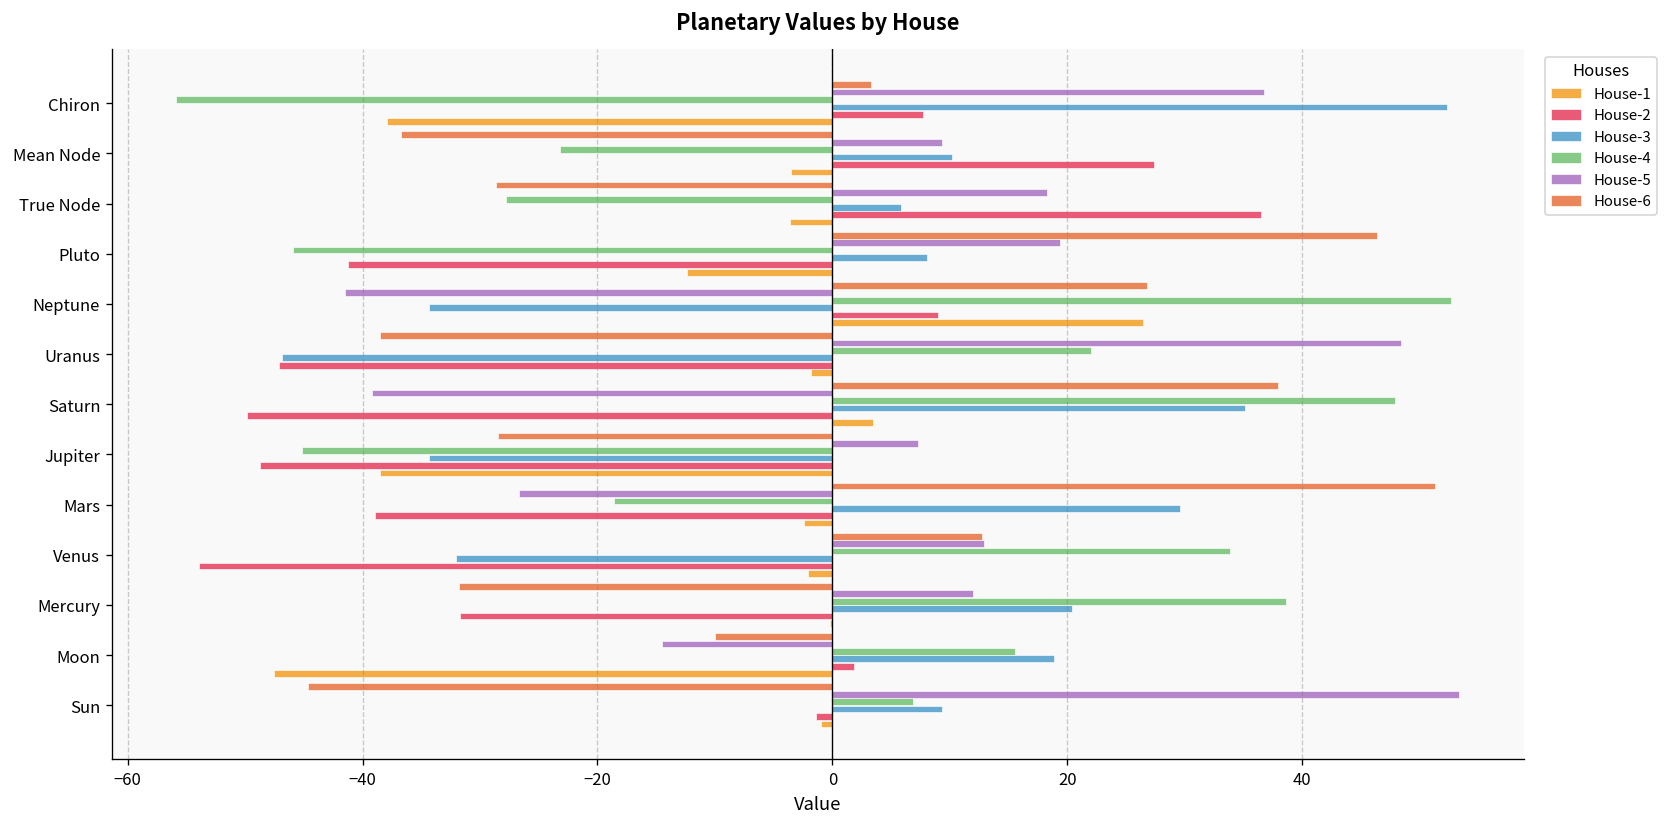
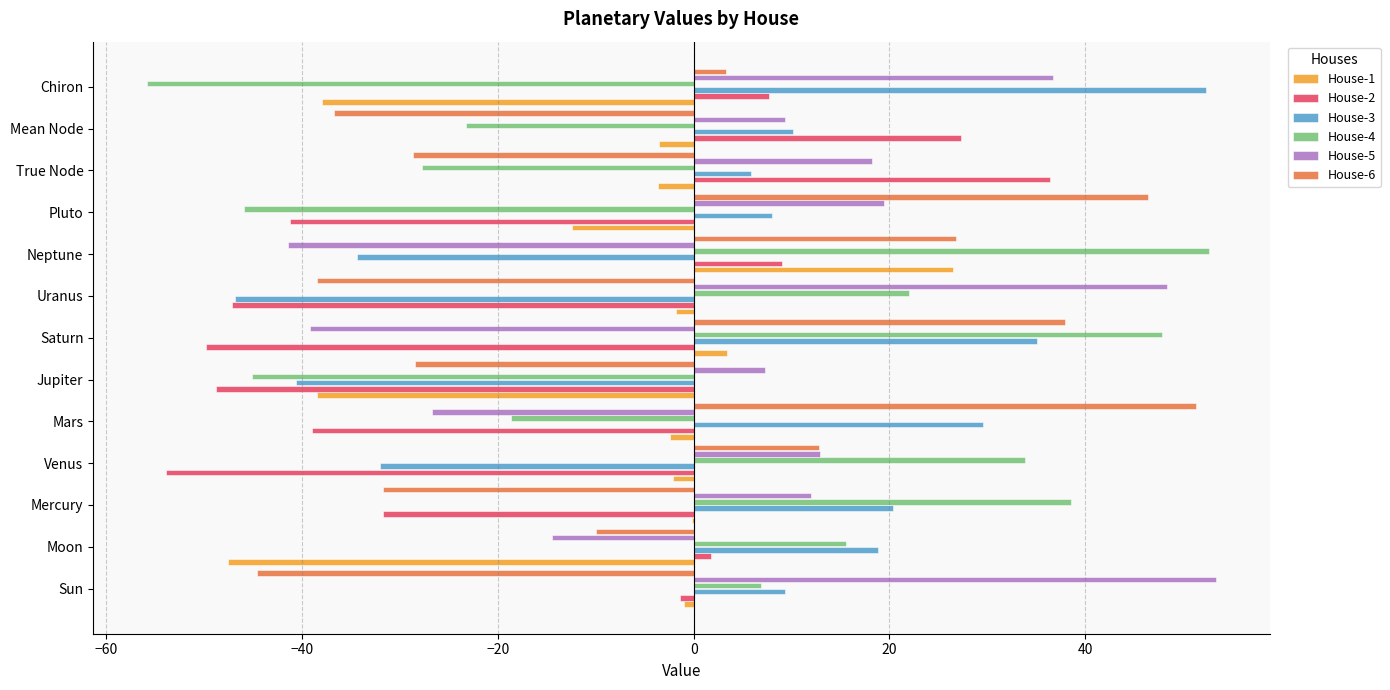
  {
    "House-3": {
      "Chiron": 52,
      "Mean Node": 10,
      "True Node": 6,
      "Pluto": 8,
      "Neptune": -34,
      "Uranus": -47,
      "Saturn": 35,
-     "Jupiter": -34,
+     "Jupiter": -41,
      "Mars": 30,
      "Venus": -32,
      "Mercury": 20,
      "Moon": 19,
      "Sun": 9
    },
    "House-4": {
      "Chiron": -56,
      "Mean Node": -23,
      "True Node": -28,
      "Pluto": -46,
      "Neptune": 53,
      "Uranus": 22,
      "Saturn": 48,
      "Jupiter": -45,
      "Mars": -19,
      "Venus": 34,
      "Mercury": 39,
      "Moon": 16,
      "Sun": 7
    },
    "House-5": {
      "Chiron": 37,
      "Mean Node": 9,
      "True Node": 18,
      "Pluto": 19,
      "Neptune": -41,
      "Uranus": 48,
      "Saturn": -39,
      "Jupiter": 7,
      "Mars": -27,
      "Venus": 13,
      "Mercury": 12,
      "Moon": -15,
      "Sun": 53
    }
  }
